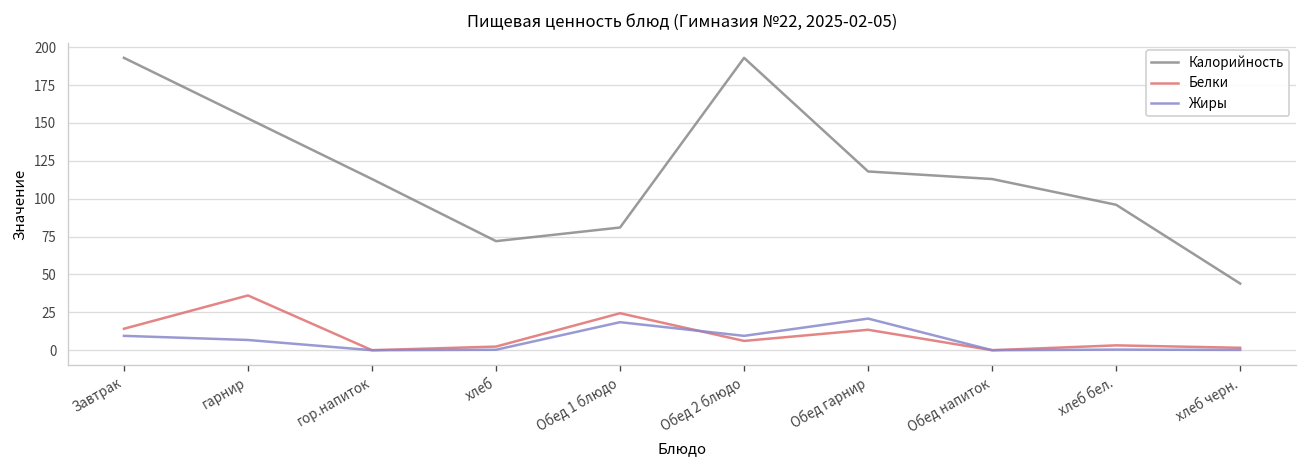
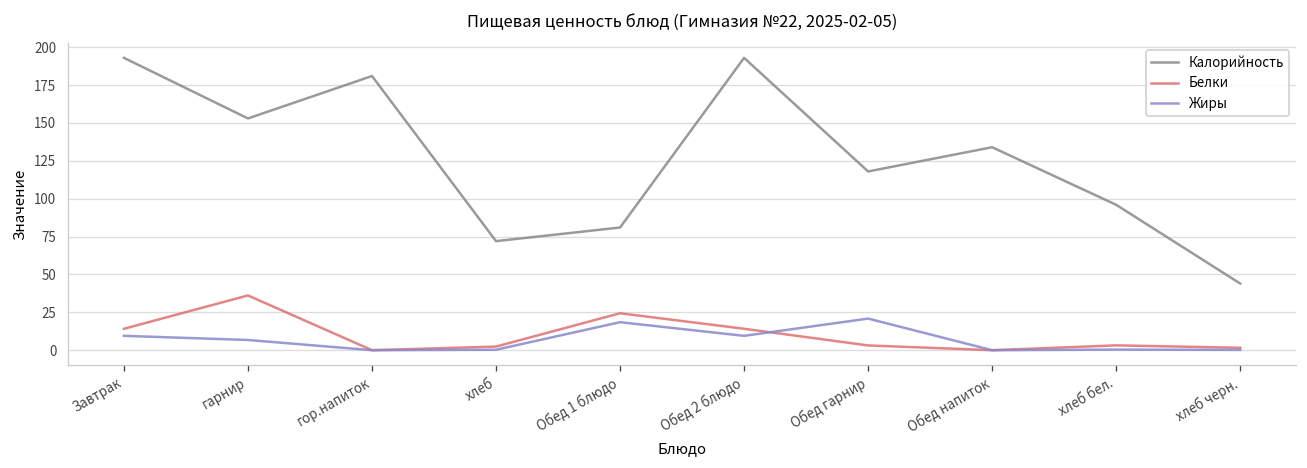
  {
    "Калорийность": {
      "Завтрак": 193,
      "гарнир": 153,
-     "гор.напиток": 113,
+     "гор.напиток": 181,
      "хлеб": 72,
      "Обед 1 блюдо": 81,
      "Обед 2 блюдо": 193,
      "Обед гарнир": 118,
-     "Обед напиток": 113,
+     "Обед напиток": 134,
      "хлеб бел.": 96,
      "хлеб черн.": 44
    },
    "Белки": {
      "Завтрак": 14,
      "гарнир": 36,
      "хлеб": 2,
      "Обед 1 блюдо": 24,
-     "Обед 2 блюдо": 6,
-     "Обед гарнир": 13,
+     "Обед 2 блюдо": 14,
+     "Обед гарнир": 3,
      "хлеб бел.": 3
    },
    "Жиры": {
      "Завтрак": 9,
      "гарнир": 7,
      "хлеб": 0,
      "Обед 1 блюдо": 19,
      "Обед 2 блюдо": 9,
      "Обед гарнир": 21,
      "хлеб бел.": 0
    }
  }
